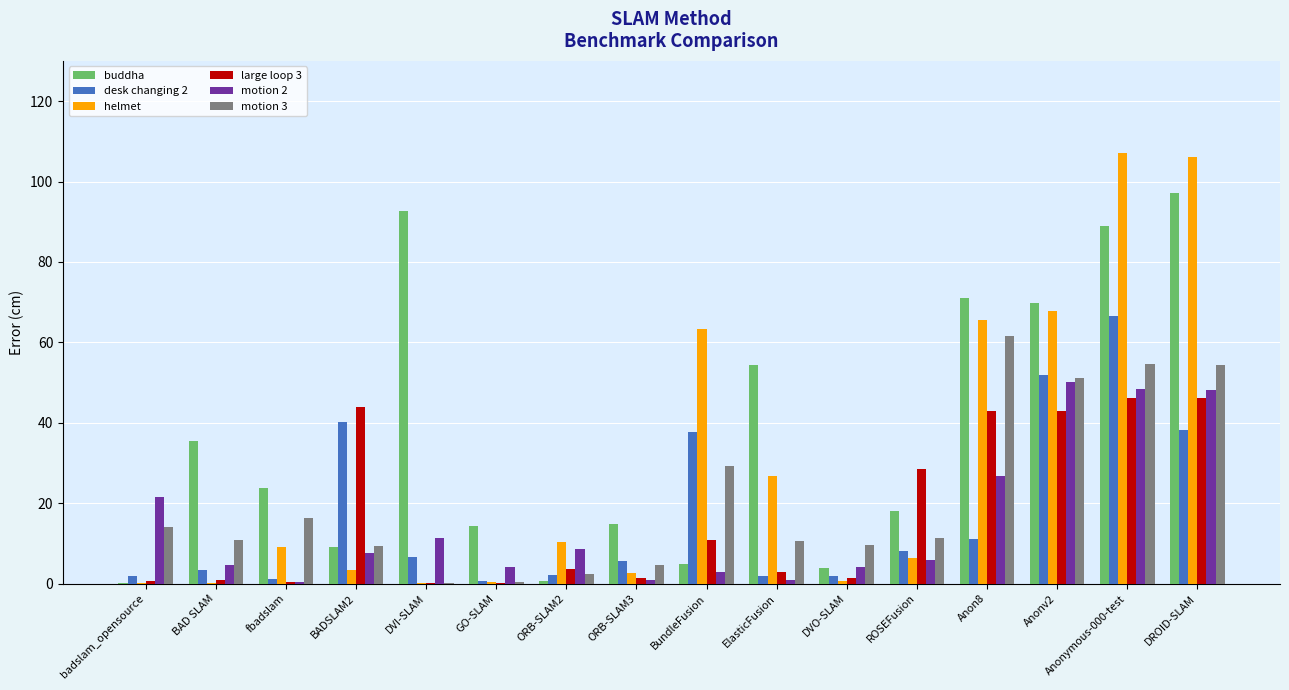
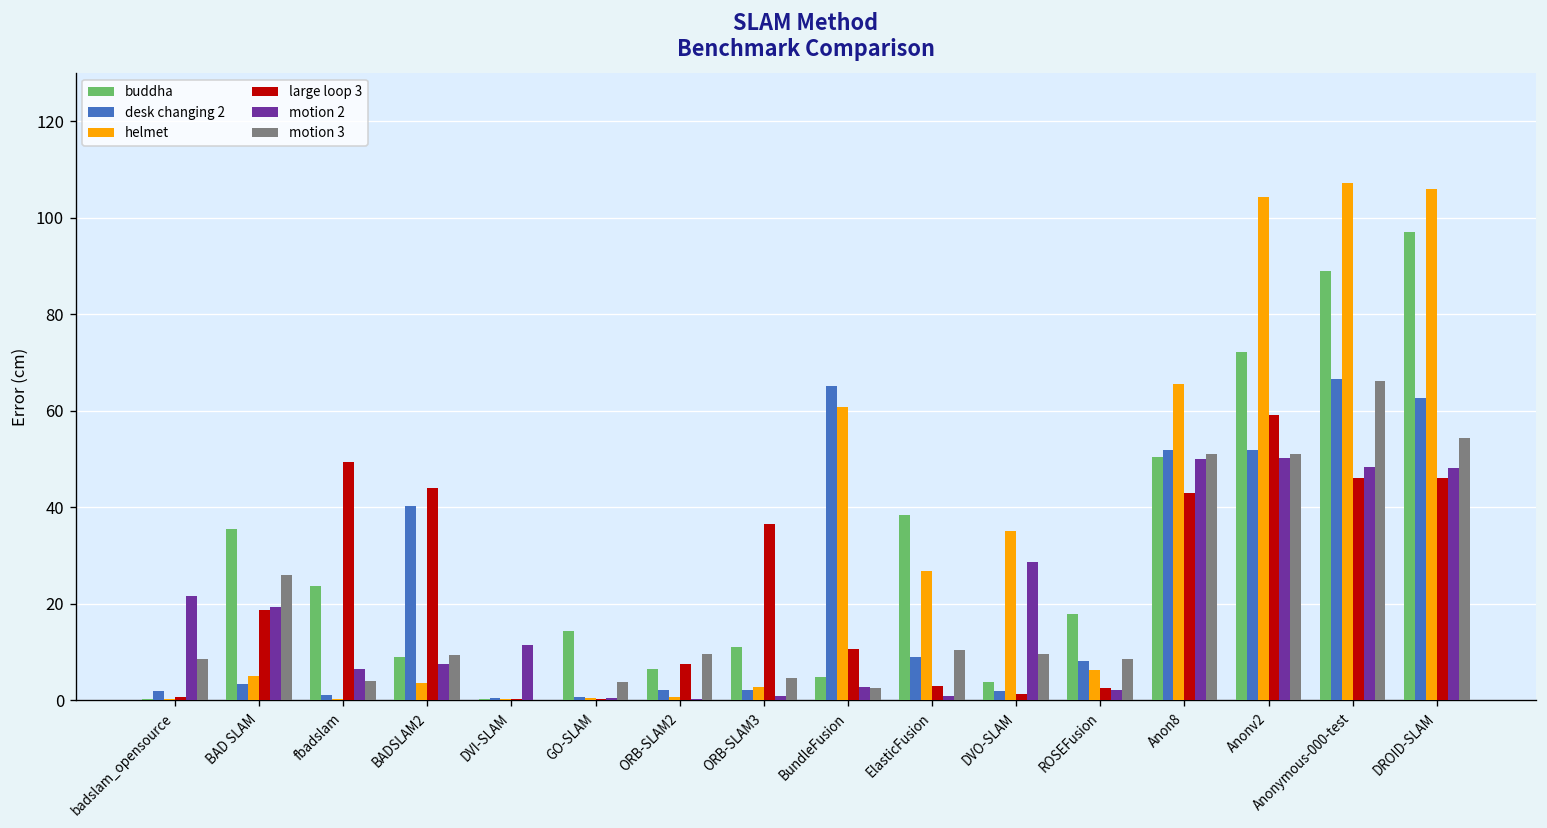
  {
    "buddha": {
      "BAD SLAM": 36,
      "fbadslam": 24,
      "BADSLAM2": 9,
-     "DVI-SLAM": 93,
+     "DVI-SLAM": 0,
      "GO-SLAM": 14,
-     "ORB-SLAM2": 1,
-     "ORB-SLAM3": 15,
+     "ORB-SLAM2": 6,
+     "ORB-SLAM3": 11,
      "BundleFusion": 5,
-     "ElasticFusion": 54,
+     "ElasticFusion": 38,
      "DVO-SLAM": 4,
      "ROSEFusion": 18,
-     "Anon8": 71,
-     "Anonv2": 70,
+     "Anon8": 50,
+     "Anonv2": 72,
      "Anonymous-000-test": 89,
      "DROID-SLAM": 97
    },
    "desk changing 2": {
      "badslam_opensource": 2,
      "BAD SLAM": 3,
      "fbadslam": 1,
      "BADSLAM2": 40,
-     "DVI-SLAM": 7,
+     "DVI-SLAM": 1,
      "GO-SLAM": 1,
      "ORB-SLAM2": 2,
-     "ORB-SLAM3": 5,
-     "BundleFusion": 38,
-     "ElasticFusion": 2,
+     "ORB-SLAM3": 2,
+     "BundleFusion": 65,
+     "ElasticFusion": 9,
      "DVO-SLAM": 2,
      "ROSEFusion": 8,
-     "Anon8": 11,
+     "Anon8": 52,
      "Anonv2": 52,
      "Anonymous-000-test": 67,
-     "DROID-SLAM": 38
+     "DROID-SLAM": 63
    },
    "helmet": {
-     "BAD SLAM": 0,
-     "fbadslam": 9,
+     "BAD SLAM": 5,
+     "fbadslam": 0,
      "BADSLAM2": 3,
-     "ORB-SLAM2": 10,
+     "ORB-SLAM2": 1,
      "ORB-SLAM3": 3,
-     "BundleFusion": 63,
+     "BundleFusion": 61,
      "ElasticFusion": 27,
-     "DVO-SLAM": 1,
+     "DVO-SLAM": 35,
      "ROSEFusion": 6,
      "Anon8": 66,
-     "Anonv2": 68,
+     "Anonv2": 104,
      "Anonymous-000-test": 107,
      "DROID-SLAM": 106
    },
    "large loop 3": {
      "badslam_opensource": 1,
-     "BAD SLAM": 1,
-     "fbadslam": 1,
+     "BAD SLAM": 19,
+     "fbadslam": 49,
      "BADSLAM2": 44,
-     "ORB-SLAM2": 4,
-     "ORB-SLAM3": 1,
+     "ORB-SLAM2": 8,
+     "ORB-SLAM3": 37,
      "BundleFusion": 11,
      "ElasticFusion": 3,
      "DVO-SLAM": 1,
-     "ROSEFusion": 29,
+     "ROSEFusion": 3,
      "Anon8": 43,
-     "Anonv2": 43,
+     "Anonv2": 59,
      "Anonymous-000-test": 46,
      "DROID-SLAM": 46
    },
    "motion 2": {
      "badslam_opensource": 22,
-     "BAD SLAM": 5,
-     "fbadslam": 0,
+     "BAD SLAM": 19,
+     "fbadslam": 6,
      "BADSLAM2": 8,
      "DVI-SLAM": 11,
-     "GO-SLAM": 4,
-     "ORB-SLAM2": 9,
+     "GO-SLAM": 0,
+     "ORB-SLAM2": 0,
      "ORB-SLAM3": 1,
      "BundleFusion": 3,
      "ElasticFusion": 1,
-     "DVO-SLAM": 4,
-     "ROSEFusion": 6,
-     "Anon8": 27,
+     "DVO-SLAM": 29,
+     "ROSEFusion": 2,
+     "Anon8": 50,
      "Anonv2": 50,
      "Anonymous-000-test": 48,
      "DROID-SLAM": 48
    },
    "motion 3": {
-     "badslam_opensource": 14,
-     "BAD SLAM": 11,
-     "fbadslam": 16,
+     "badslam_opensource": 8,
+     "BAD SLAM": 26,
+     "fbadslam": 4,
      "BADSLAM2": 9,
-     "GO-SLAM": 0,
-     "ORB-SLAM2": 2,
+     "GO-SLAM": 4,
+     "ORB-SLAM2": 9,
      "ORB-SLAM3": 5,
-     "BundleFusion": 29,
+     "BundleFusion": 3,
      "ElasticFusion": 10,
      "DVO-SLAM": 10,
-     "ROSEFusion": 11,
-     "Anon8": 62,
+     "ROSEFusion": 9,
+     "Anon8": 51,
      "Anonv2": 51,
-     "Anonymous-000-test": 55,
+     "Anonymous-000-test": 66,
      "DROID-SLAM": 54
    }
  }
